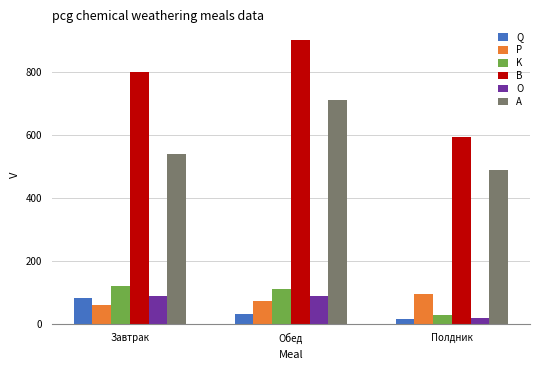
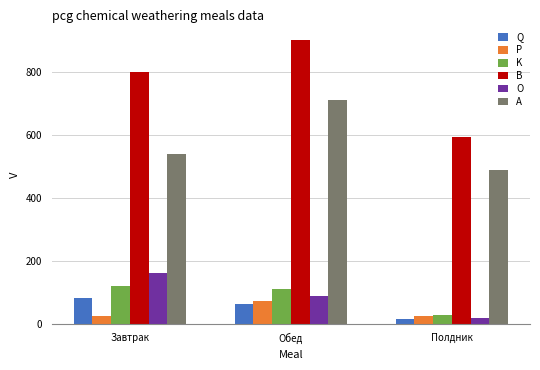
  {
    "Q": {
      "Завтрак": 80,
-     "Обед": 30,
+     "Обед": 60,
      "Полдник": 10
    },
    "P": {
-     "Завтрак": 60,
+     "Завтрак": 20,
      "Обед": 70,
-     "Полдник": 90
+     "Полдник": 20
    },
    "K": {
      "Завтрак": 120,
      "Обед": 110,
      "Полдник": 30
    },
    "B": {
      "Завтрак": 800,
      "Обед": 900,
      "Полдник": 590
    },
    "O": {
-     "Завтрак": 90,
+     "Завтрак": 160,
      "Обед": 90,
      "Полдник": 20
    },
    "A": {
      "Завтрак": 540,
      "Обед": 710,
      "Полдник": 490
    }
  }
